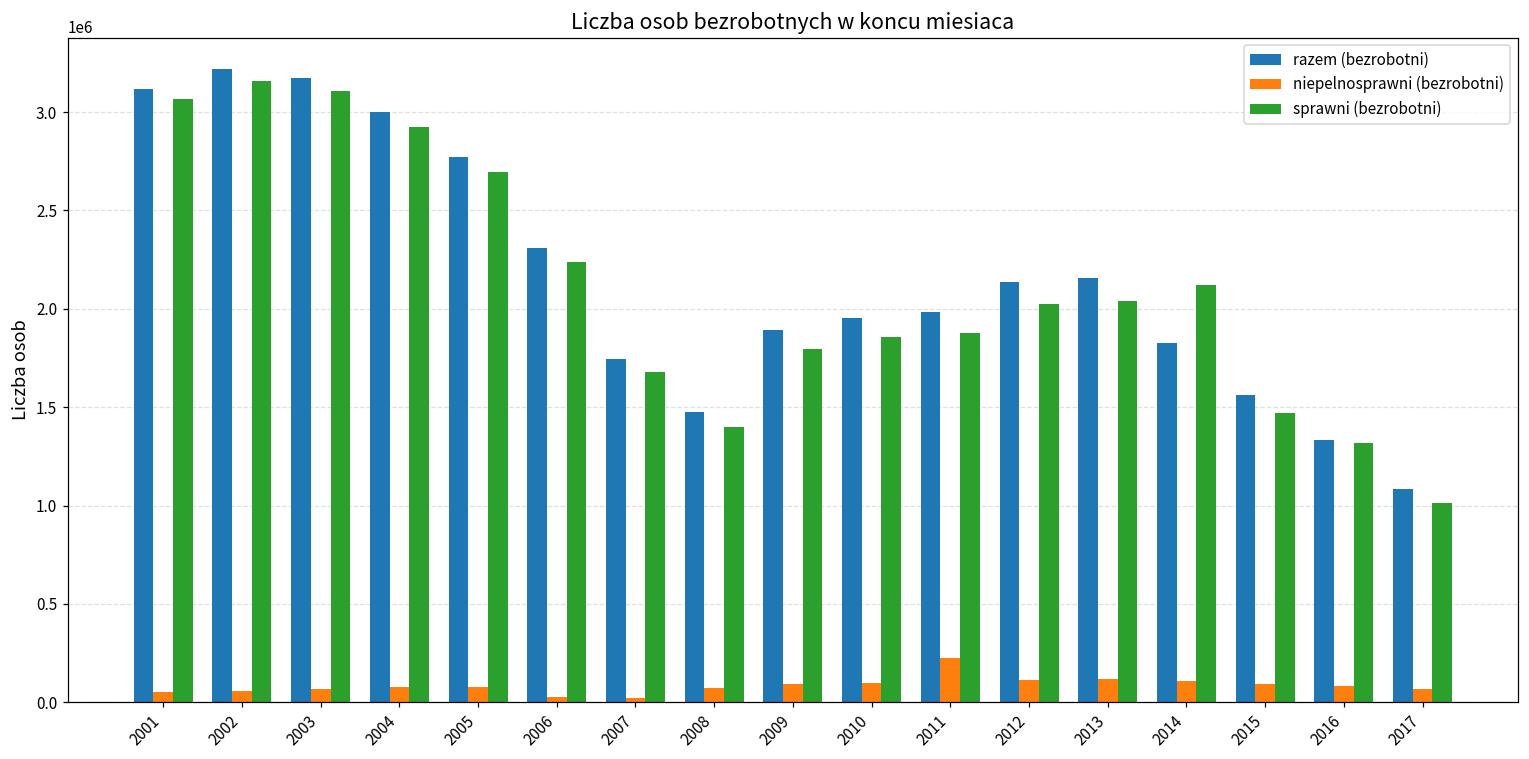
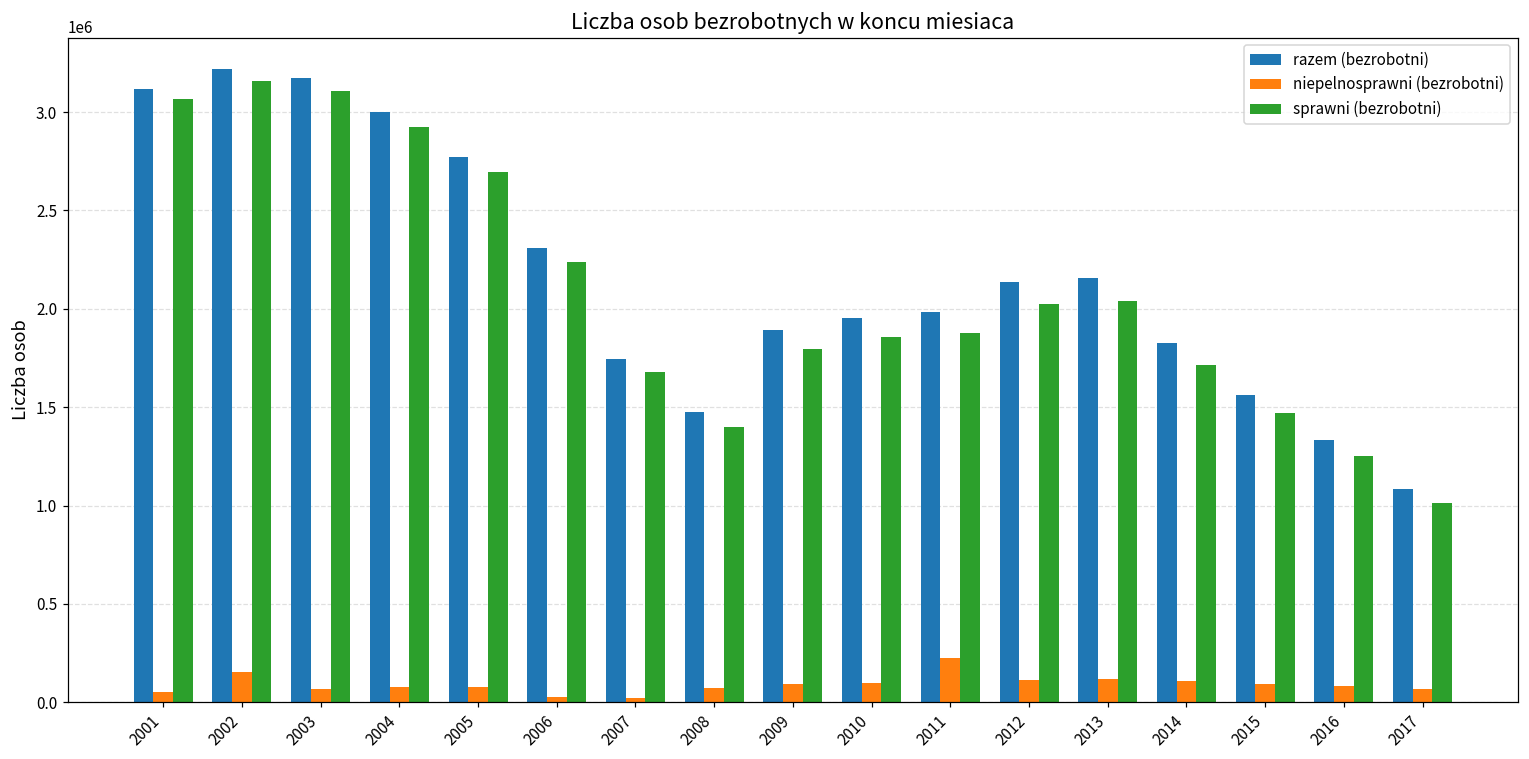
  {
    "razem (bezrobotni)": {
      "2001": 3120000,
      "2002": 3220000,
      "2003": 3180000,
      "2004": 3000000,
      "2005": 2770000,
      "2006": 2310000,
      "2007": 1750000,
      "2008": 1470000,
      "2009": 1890000,
      "2010": 1950000,
      "2011": 1980000,
      "2012": 2140000,
      "2013": 2160000,
      "2014": 1830000,
      "2015": 1560000,
      "2016": 1340000,
      "2017": 1080000
    },
    "niepelnosprawni (bezrobotni)": {
      "2001": 50000,
-     "2002": 60000,
+     "2002": 150000,
      "2003": 70000,
      "2004": 80000,
      "2005": 80000,
      "2006": 30000,
      "2007": 20000,
      "2008": 70000,
      "2009": 90000,
      "2010": 100000,
      "2011": 220000,
      "2012": 110000,
      "2013": 120000,
      "2014": 110000,
      "2015": 100000,
      "2016": 80000,
      "2017": 70000
    },
    "sprawni (bezrobotni)": {
      "2001": 3060000,
      "2002": 3160000,
      "2003": 3110000,
      "2004": 2920000,
      "2005": 2700000,
      "2006": 2240000,
      "2007": 1680000,
      "2008": 1400000,
      "2009": 1800000,
      "2010": 1850000,
      "2011": 1880000,
      "2012": 2030000,
      "2013": 2040000,
-     "2014": 2120000,
+     "2014": 1720000,
      "2015": 1470000,
-     "2016": 1320000,
+     "2016": 1250000,
      "2017": 1010000
    }
  }
